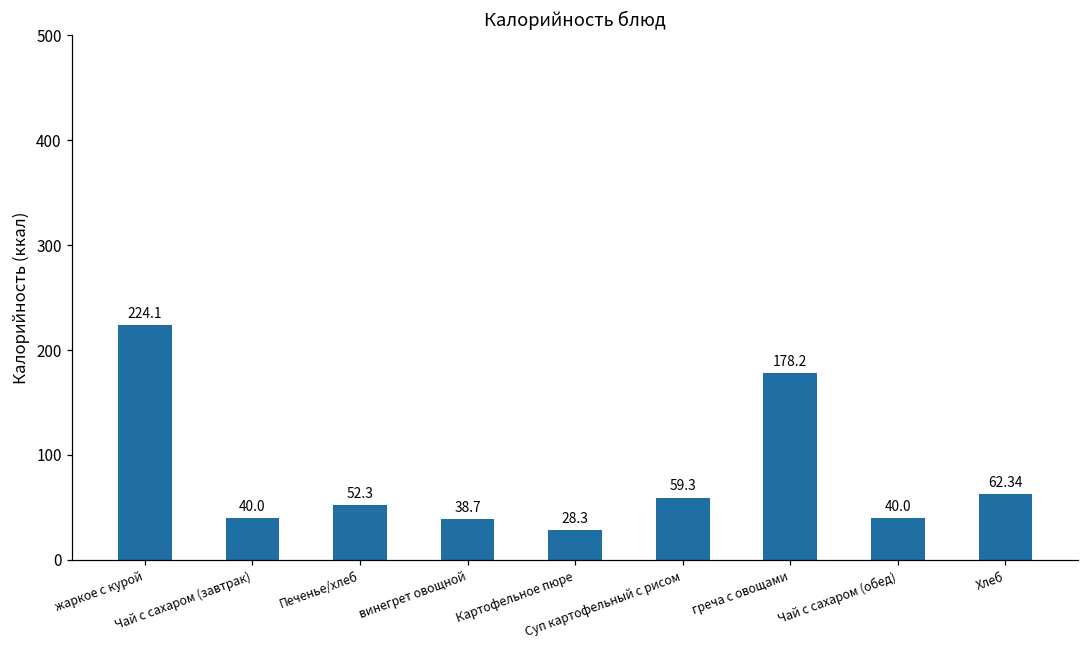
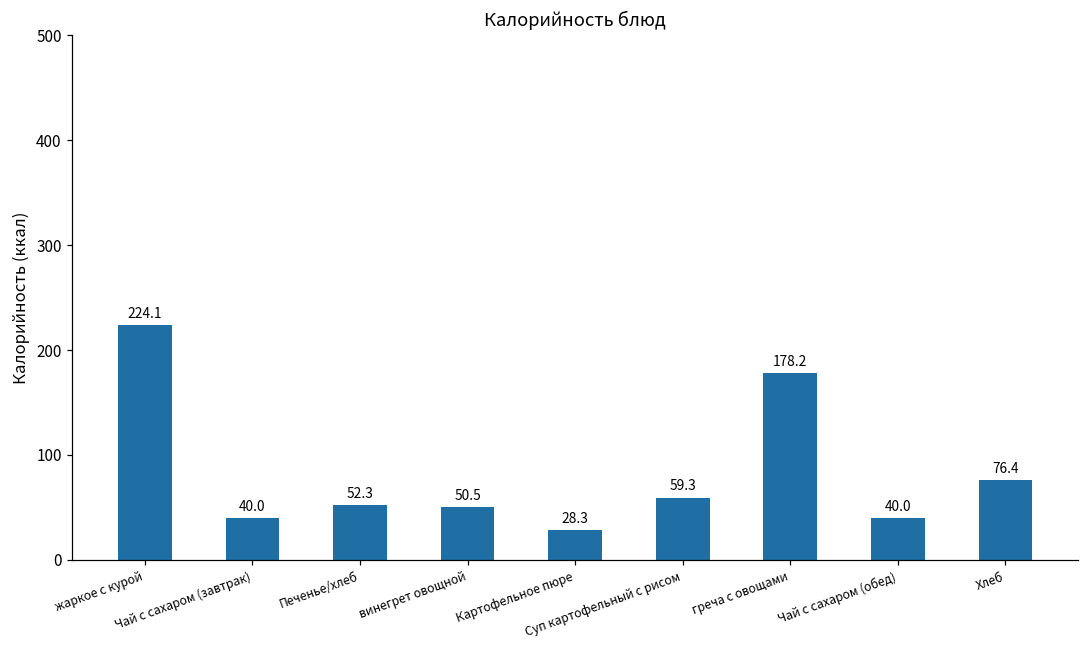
  {
    "жаркое с курой": 224.1,
    "Чай с сахаром (завтрак)": 40.0,
    "Печенье/хлеб": 52.3,
-   "винегрет овощной": 38.7,
+   "винегрет овощной": 50.5,
    "Картофельное пюре": 28.3,
    "Суп картофельный с рисом": 59.3,
    "греча с овощами": 178.2,
    "Чай с сахаром (обед)": 40.0,
-   "Хлеб": 62.34
+   "Хлеб": 76.4
  }
